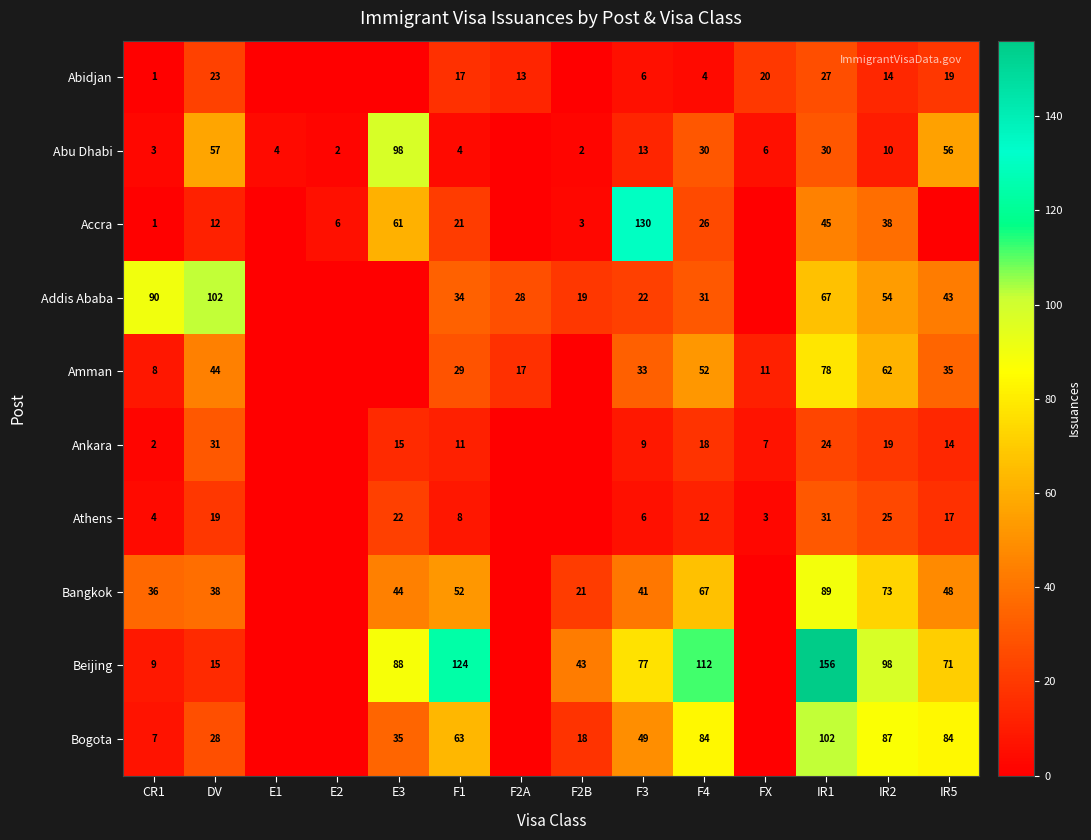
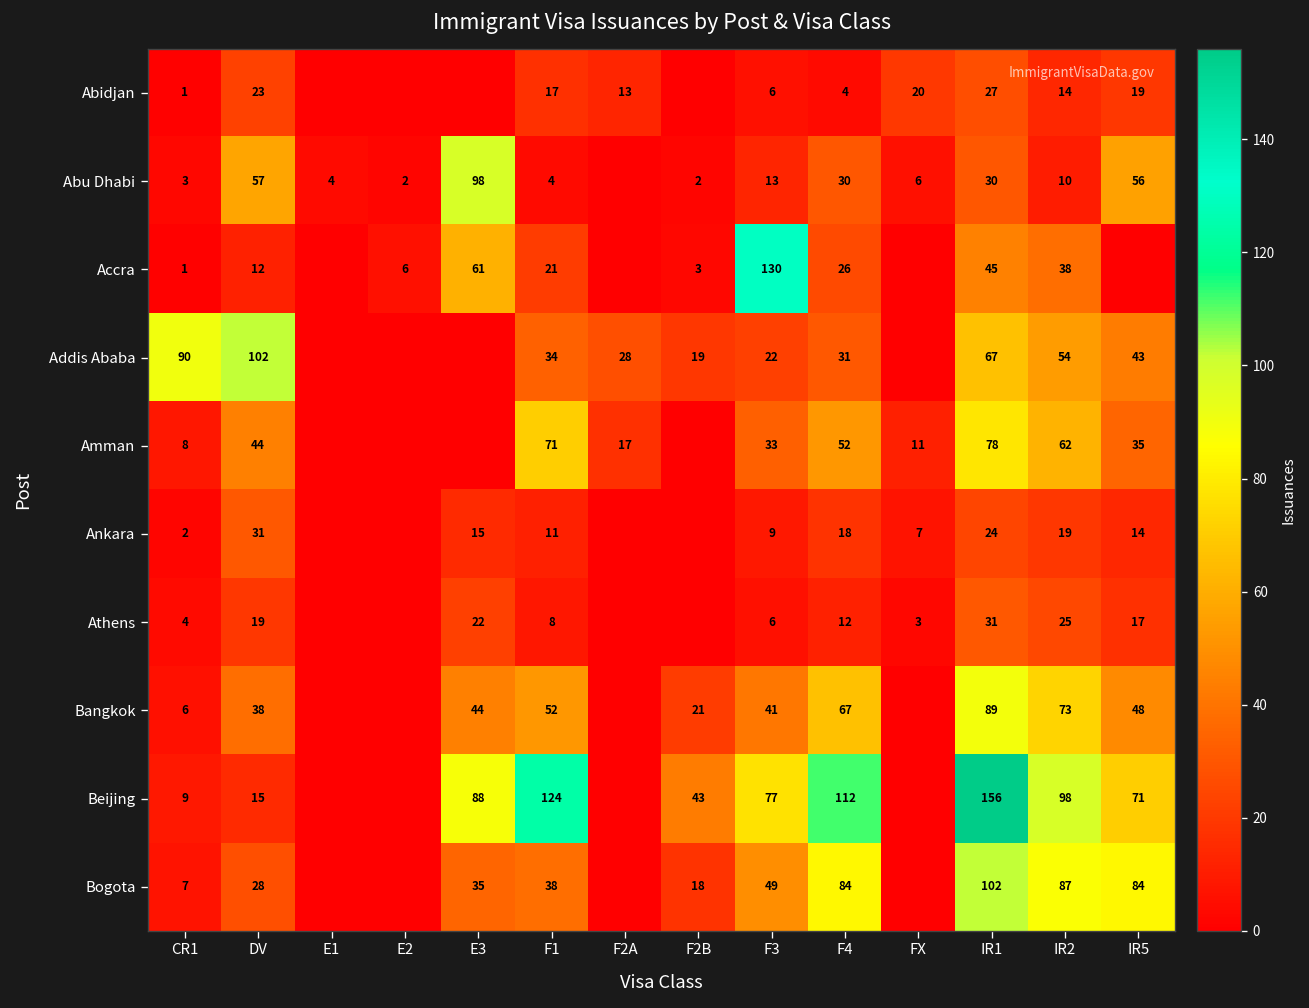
  {
    "Abidjan": {
      "CR1": 1,
      "DV": 23,
      "F1": 17,
      "F2A": 13,
      "F3": 6,
      "F4": 4,
      "FX": 20,
      "IR1": 27,
      "IR5": 19
    },
    "Abu Dhabi": {
      "CR1": 3,
      "DV": 57,
      "E1": 4,
      "E2": 2,
      "E3": 98,
      "F1": 4,
      "F2B": 2,
      "F3": 13,
      "F4": 30,
      "FX": 6,
      "IR1": 30,
      "IR2": 10,
      "IR5": 56
    },
    "Accra": {
      "CR1": 1,
      "DV": 12,
      "E2": 6,
      "E3": 61,
      "F1": 21,
      "F2B": 3,
      "F3": 130,
      "F4": 26,
      "IR1": 45,
      "IR2": 38
    },
    "Addis Ababa": {
      "CR1": 90,
      "DV": 102,
      "F1": 34,
      "F2A": 28,
      "F2B": 19,
      "F3": 22,
      "F4": 31,
      "IR1": 67,
      "IR2": 54,
      "IR5": 43
    },
    "Amman": {
      "CR1": 8,
      "DV": 44,
-     "F1": 29,
+     "F1": 71,
      "F2A": 17,
      "F3": 33,
      "F4": 52,
      "FX": 11,
      "IR1": 78,
      "IR2": 62,
      "IR5": 35
    },
    "Ankara": {
      "CR1": 2,
      "DV": 31,
      "E3": 15,
      "F1": 11,
      "F3": 9,
      "F4": 18,
      "FX": 7,
      "IR1": 24,
      "IR2": 19,
      "IR5": 14
    },
    "Athens": {
      "CR1": 4,
      "DV": 19,
      "E3": 22,
      "F1": 8,
      "F3": 6,
      "F4": 12,
      "FX": 3,
      "IR1": 31,
      "IR2": 25,
      "IR5": 17
    },
    "Bangkok": {
-     "CR1": 36,
+     "CR1": 6,
      "DV": 38,
      "E3": 44,
      "F1": 52,
      "F2B": 21,
      "F3": 41,
      "F4": 67,
      "IR1": 89,
      "IR2": 73,
      "IR5": 48
    },
    "Beijing": {
      "CR1": 9,
      "DV": 15,
      "E3": 88,
      "F1": 124,
      "F2B": 43,
      "F3": 77,
      "F4": 112,
      "IR1": 156,
      "IR2": 98,
      "IR5": 71
    },
    "Bogota": {
      "CR1": 7,
      "DV": 28,
      "E3": 35,
-     "F1": 63,
+     "F1": 38,
      "F2B": 18,
      "F3": 49,
      "F4": 84,
      "IR1": 102,
      "IR2": 87,
      "IR5": 84
    }
  }
